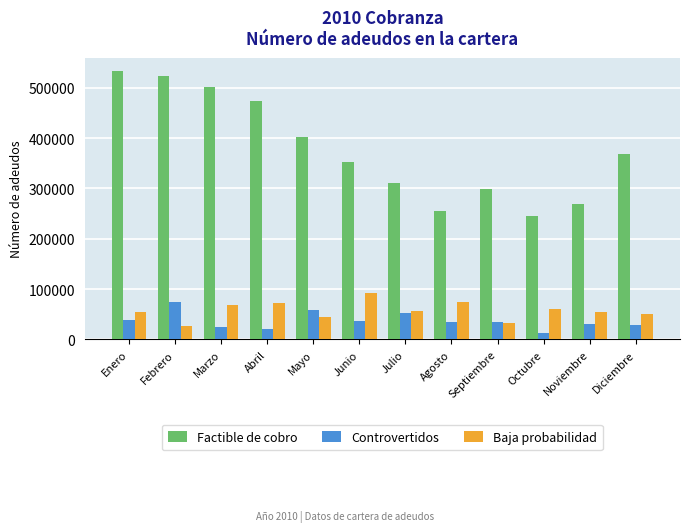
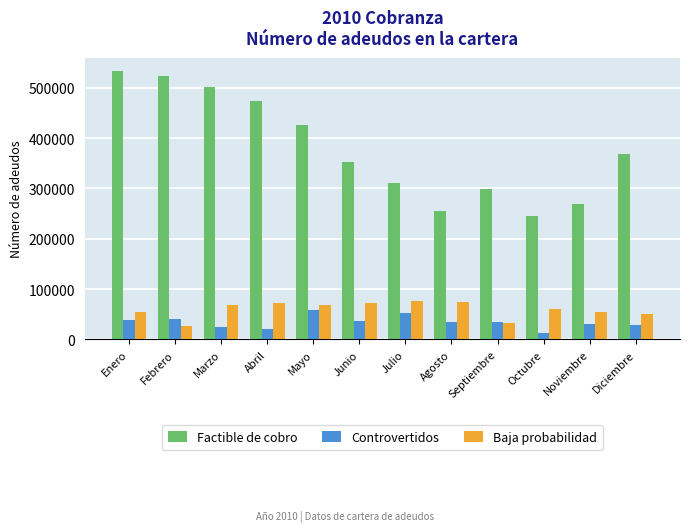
  {
    "Factible de cobro": {
      "Enero": 530000,
      "Febrero": 520000,
      "Marzo": 500000,
      "Abril": 470000,
-     "Mayo": 400000,
+     "Mayo": 430000,
      "Junio": 350000,
      "Julio": 310000,
      "Agosto": 250000,
      "Septiembre": 300000,
      "Octubre": 250000,
      "Noviembre": 270000,
      "Diciembre": 370000
    },
    "Controvertidos": {
      "Enero": 40000,
-     "Febrero": 70000,
+     "Febrero": 40000,
      "Marzo": 20000,
      "Abril": 20000,
      "Mayo": 60000,
      "Junio": 40000,
      "Julio": 50000,
      "Agosto": 40000,
      "Septiembre": 30000,
      "Octubre": 10000,
      "Noviembre": 30000,
      "Diciembre": 30000
    },
    "Baja probabilidad": {
      "Enero": 50000,
      "Febrero": 30000,
      "Marzo": 70000,
      "Abril": 70000,
-     "Mayo": 40000,
-     "Junio": 90000,
-     "Julio": 60000,
+     "Mayo": 70000,
+     "Junio": 70000,
+     "Julio": 80000,
      "Agosto": 70000,
      "Septiembre": 30000,
      "Octubre": 60000,
      "Noviembre": 50000,
      "Diciembre": 50000
    }
  }
